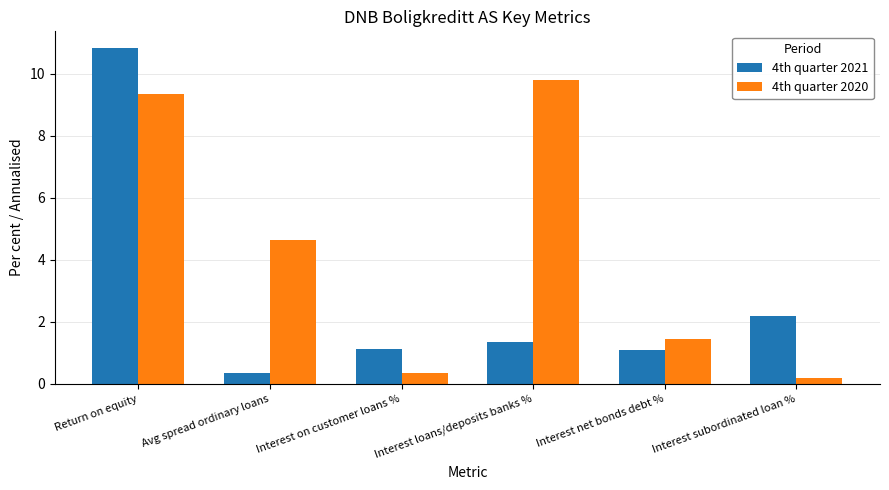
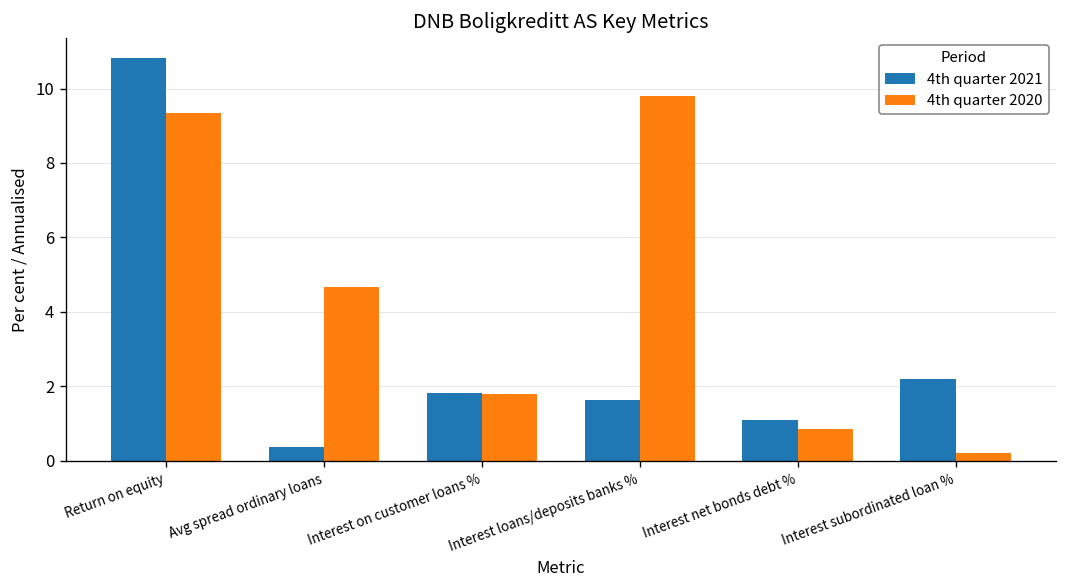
  {
    "4th quarter 2021": {
      "Return on equity": 10.8,
      "Avg spread ordinary loans": 0.4,
-     "Interest on customer loans %": 1.1,
-     "Interest loans/deposits banks %": 1.4,
+     "Interest on customer loans %": 1.8,
+     "Interest loans/deposits banks %": 1.6,
      "Interest net bonds debt %": 1.1,
      "Interest subordinated loan %": 2.2
    },
    "4th quarter 2020": {
      "Return on equity": 9.3,
      "Avg spread ordinary loans": 4.7,
-     "Interest on customer loans %": 0.3,
+     "Interest on customer loans %": 1.8,
      "Interest loans/deposits banks %": 9.8,
-     "Interest net bonds debt %": 1.5,
+     "Interest net bonds debt %": 0.8,
      "Interest subordinated loan %": 0.2
    }
  }
